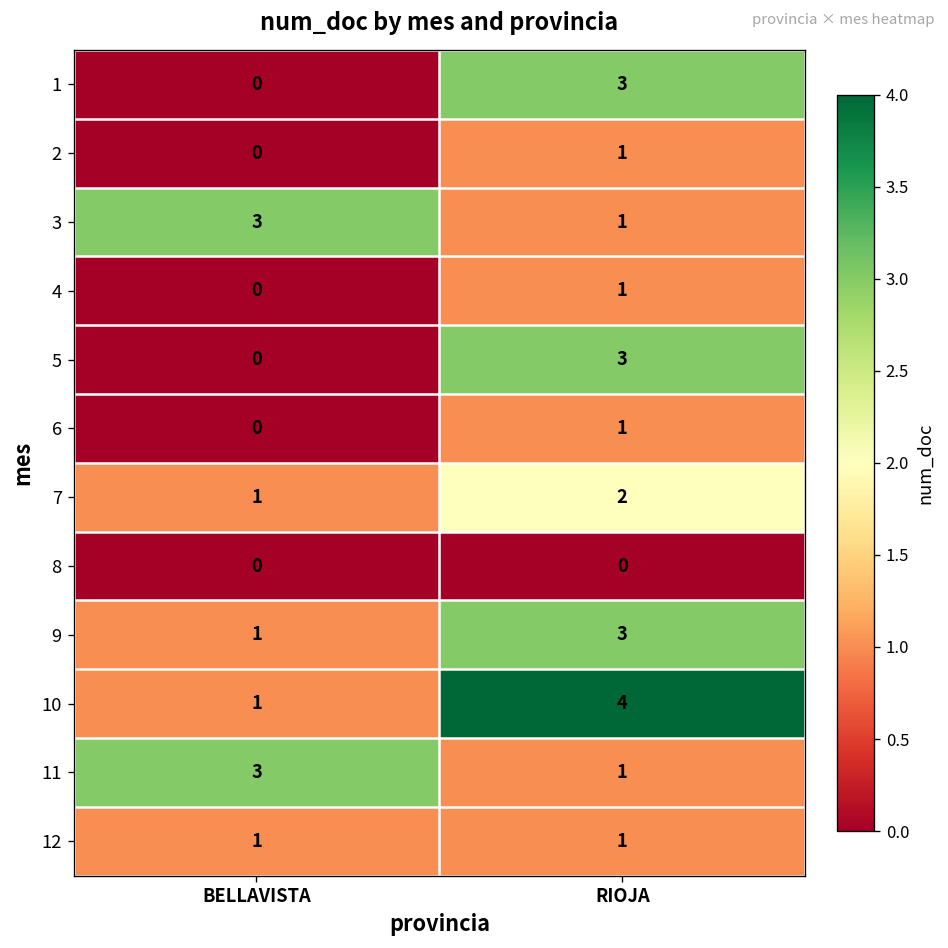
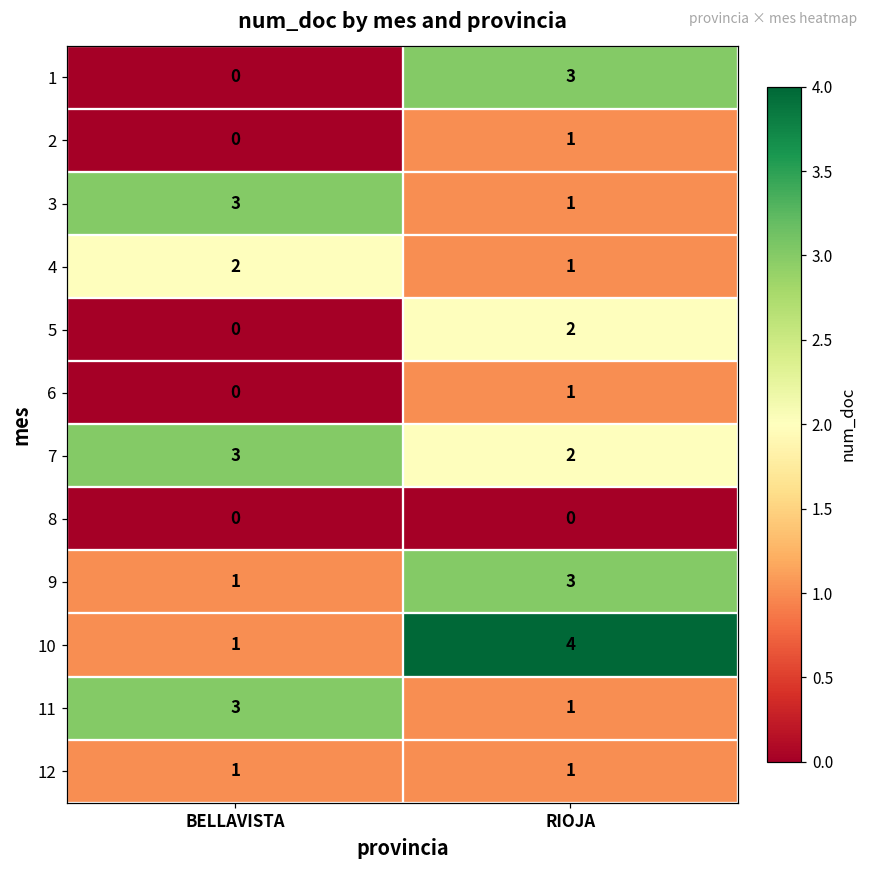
  {
    "1": {
      "BELLAVISTA": 0,
      "RIOJA": 3
    },
    "2": {
      "BELLAVISTA": 0,
      "RIOJA": 1
    },
    "3": {
      "BELLAVISTA": 3,
      "RIOJA": 1
    },
    "4": {
-     "BELLAVISTA": 0,
+     "BELLAVISTA": 2,
      "RIOJA": 1
    },
    "5": {
      "BELLAVISTA": 0,
-     "RIOJA": 3
+     "RIOJA": 2
    },
    "6": {
      "BELLAVISTA": 0,
      "RIOJA": 1
    },
    "7": {
-     "BELLAVISTA": 1,
+     "BELLAVISTA": 3,
      "RIOJA": 2
    },
    "8": {
      "BELLAVISTA": 0,
      "RIOJA": 0
    },
    "9": {
      "BELLAVISTA": 1,
      "RIOJA": 3
    },
    "10": {
      "BELLAVISTA": 1,
      "RIOJA": 4
    },
    "11": {
      "BELLAVISTA": 3,
      "RIOJA": 1
    },
    "12": {
      "BELLAVISTA": 1,
      "RIOJA": 1
    }
  }
